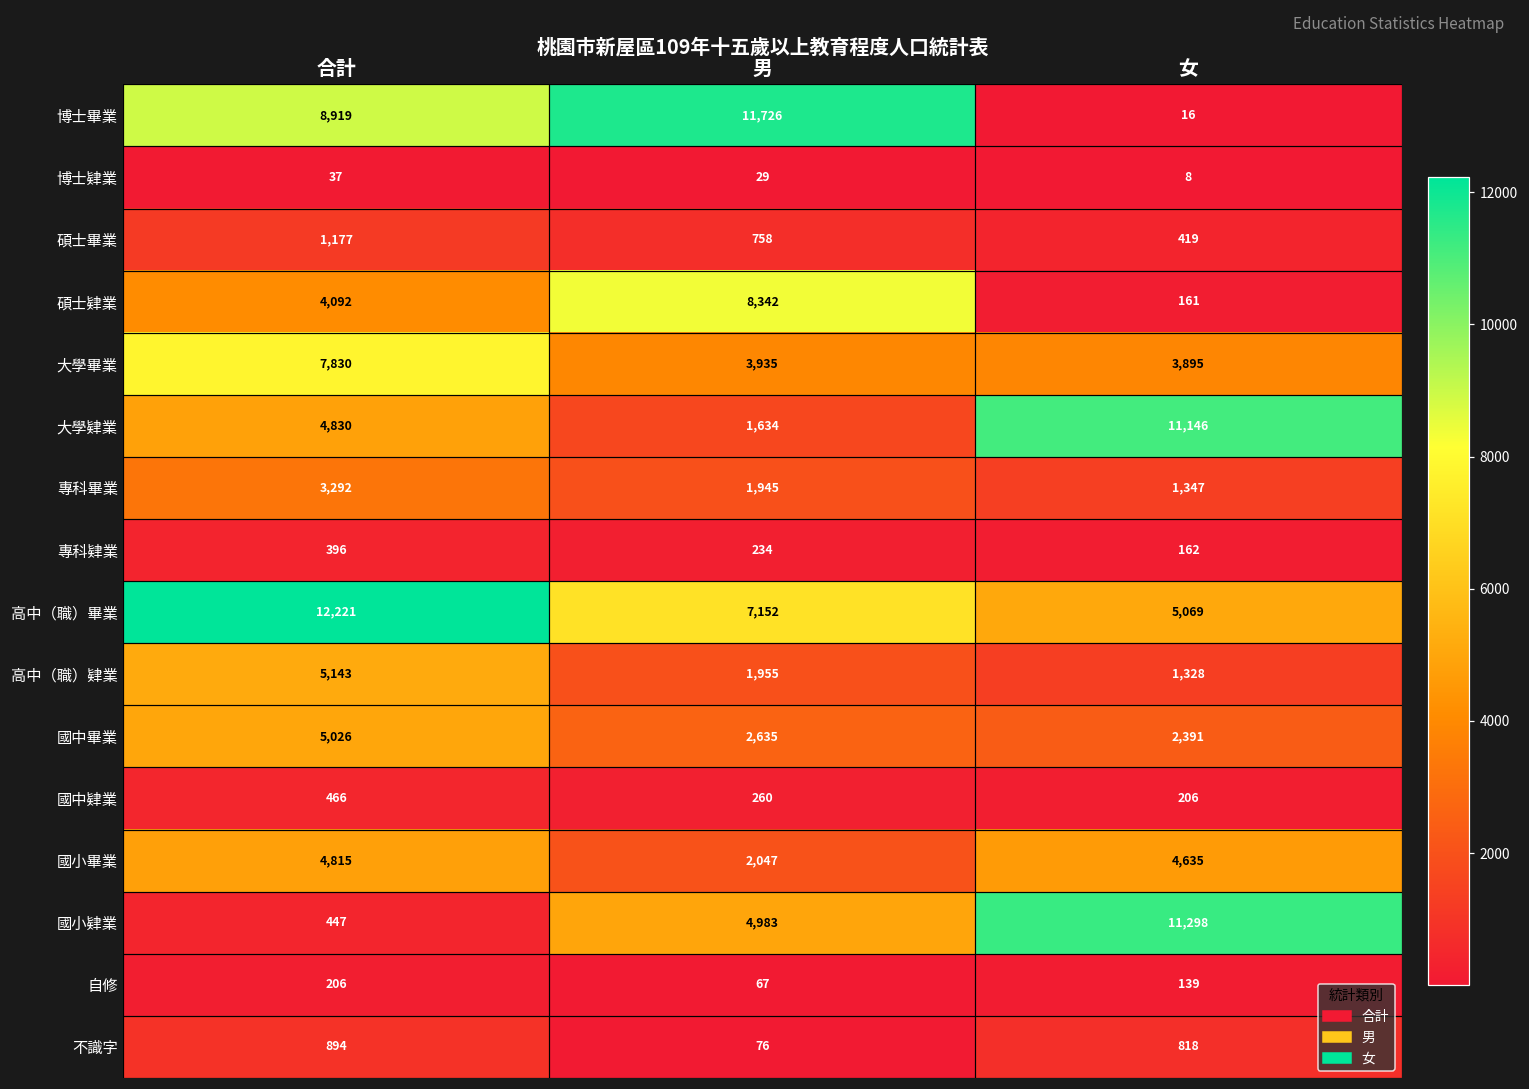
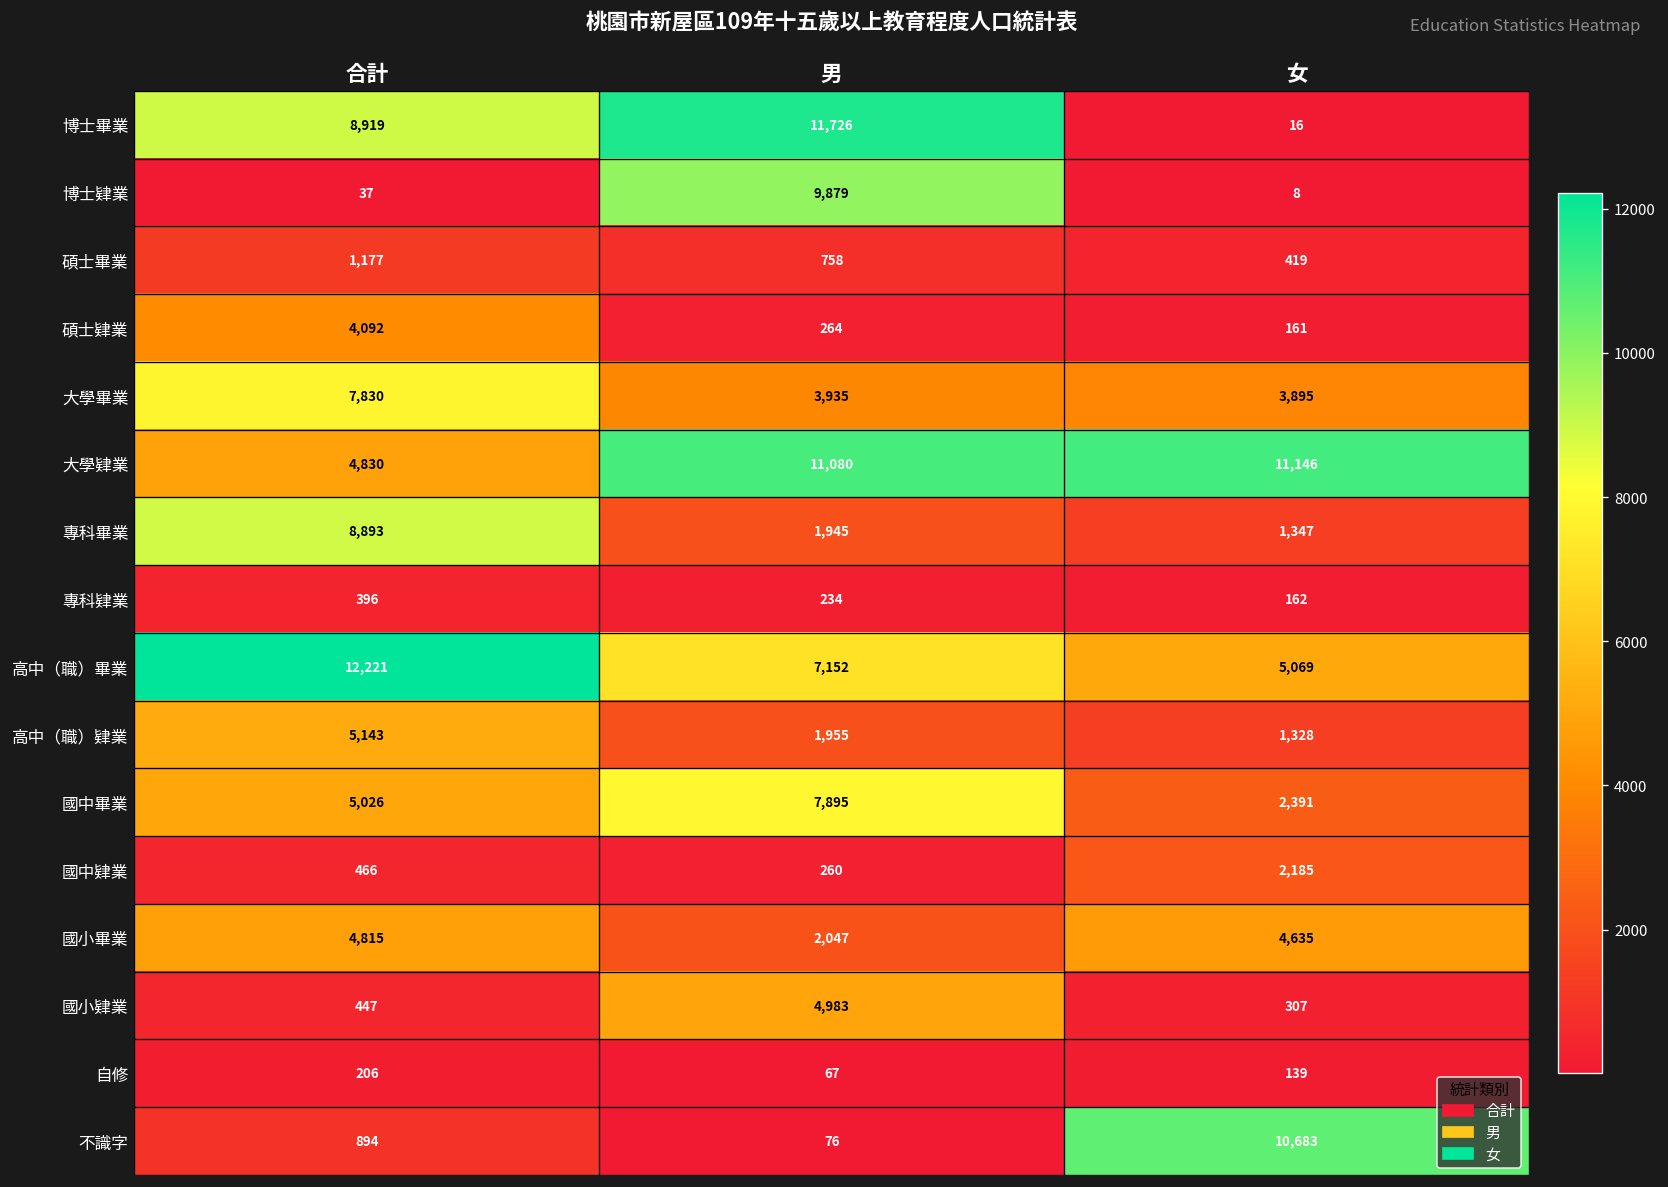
  {
    "博士畢業": {
      "合計": "8,919",
      "男": "11,726",
      "女": "16"
    },
    "博士肄業": {
      "合計": "37",
-     "男": "29",
+     "男": "9,879",
      "女": "8"
    },
    "碩士畢業": {
      "合計": "1,177",
      "男": "758",
      "女": "419"
    },
    "碩士肄業": {
      "合計": "4,092",
-     "男": "8,342",
+     "男": "264",
      "女": "161"
    },
    "大學畢業": {
      "合計": "7,830",
      "男": "3,935",
      "女": "3,895"
    },
    "大學肄業": {
      "合計": "4,830",
-     "男": "1,634",
+     "男": "11,080",
      "女": "11,146"
    },
    "專科畢業": {
-     "合計": "3,292",
+     "合計": "8,893",
      "男": "1,945",
      "女": "1,347"
    },
    "專科肄業": {
      "合計": "396",
      "男": "234",
      "女": "162"
    },
    "高中（職）畢業": {
      "合計": "12,221",
      "男": "7,152",
      "女": "5,069"
    },
    "高中（職）肄業": {
      "合計": "5,143",
      "男": "1,955",
      "女": "1,328"
    },
    "國中畢業": {
      "合計": "5,026",
-     "男": "2,635",
+     "男": "7,895",
      "女": "2,391"
    },
    "國中肄業": {
      "合計": "466",
      "男": "260",
-     "女": "206"
+     "女": "2,185"
    },
    "國小畢業": {
      "合計": "4,815",
      "男": "2,047",
      "女": "4,635"
    },
    "國小肄業": {
      "合計": "447",
      "男": "4,983",
-     "女": "11,298"
+     "女": "307"
    },
    "自修": {
      "合計": "206",
      "男": "67",
      "女": "139"
    },
    "不識字": {
      "合計": "894",
      "男": "76",
-     "女": "818"
+     "女": "10,683"
    }
  }
